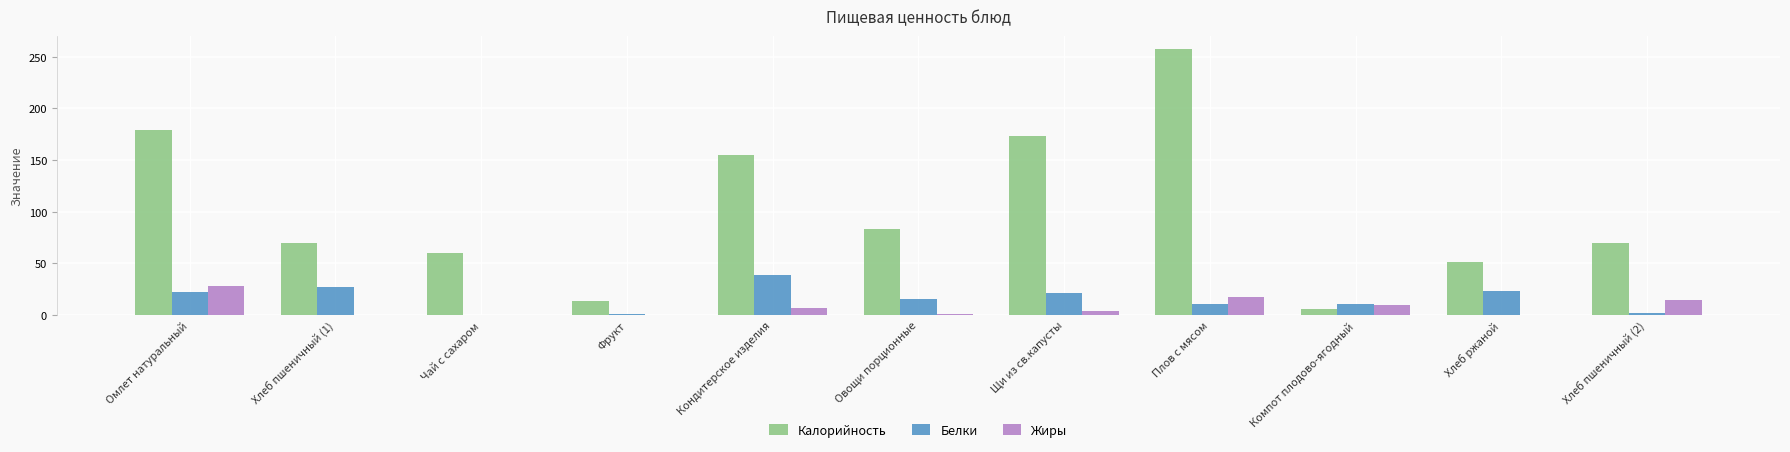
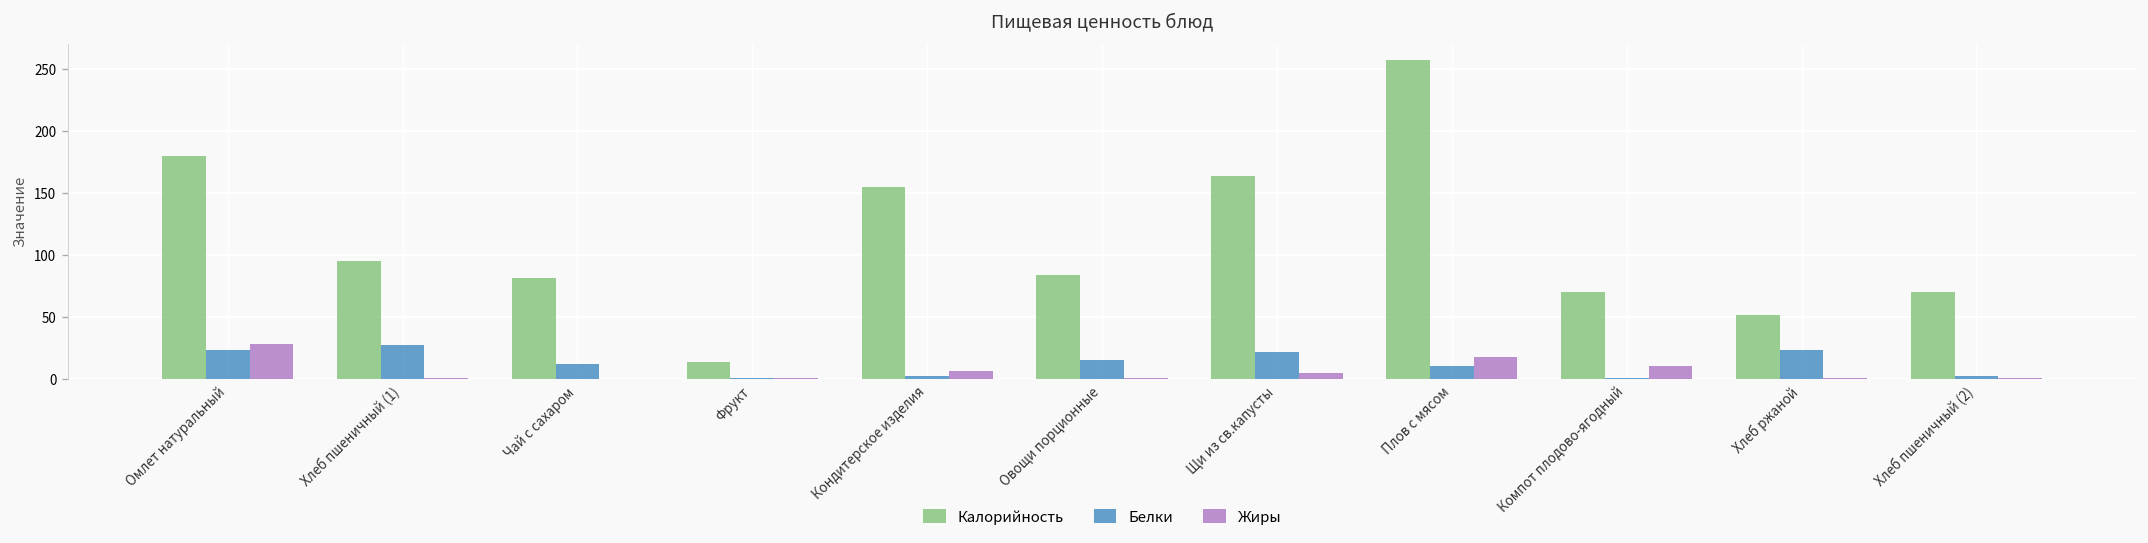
  {
    "Калорийность": {
      "Омлет натуральный": 179,
-     "Хлеб пшеничный (1)": 70,
-     "Чай с сахаром": 60,
+     "Хлеб пшеничный (1)": 95,
+     "Чай с сахаром": 81,
      "Фрукт": 14,
      "Кондитерское изделия": 155,
      "Овощи порционные": 83,
-     "Щи из св.капусты": 173,
+     "Щи из св.капусты": 163,
      "Плов с мясом": 257,
-     "Компот плодово-ягодный": 6,
+     "Компот плодово-ягодный": 70,
      "Хлеб ржаной": 51,
      "Хлеб пшеничный (2)": 70
    },
    "Белки": {
      "Омлет натуральный": 23,
      "Хлеб пшеничный (1)": 27,
-     "Чай с сахаром": 0,
-     "Кондитерское изделия": 38,
+     "Чай с сахаром": 12,
+     "Кондитерское изделия": 2,
      "Овощи порционные": 15,
      "Щи из св.капусты": 21,
      "Плов с мясом": 10,
-     "Компот плодово-ягодный": 11,
+     "Компот плодово-ягодный": 0,
      "Хлеб ржаной": 23
    },
    "Жиры": {
      "Омлет натуральный": 28,
      "Чай с сахаром": 0,
      "Кондитерское изделия": 7,
      "Щи из св.капусты": 4,
      "Плов с мясом": 18,
      "Компот плодово-ягодный": 10,
-     "Хлеб пшеничный (2)": 14
+     "Хлеб пшеничный (2)": 0
    }
  }
